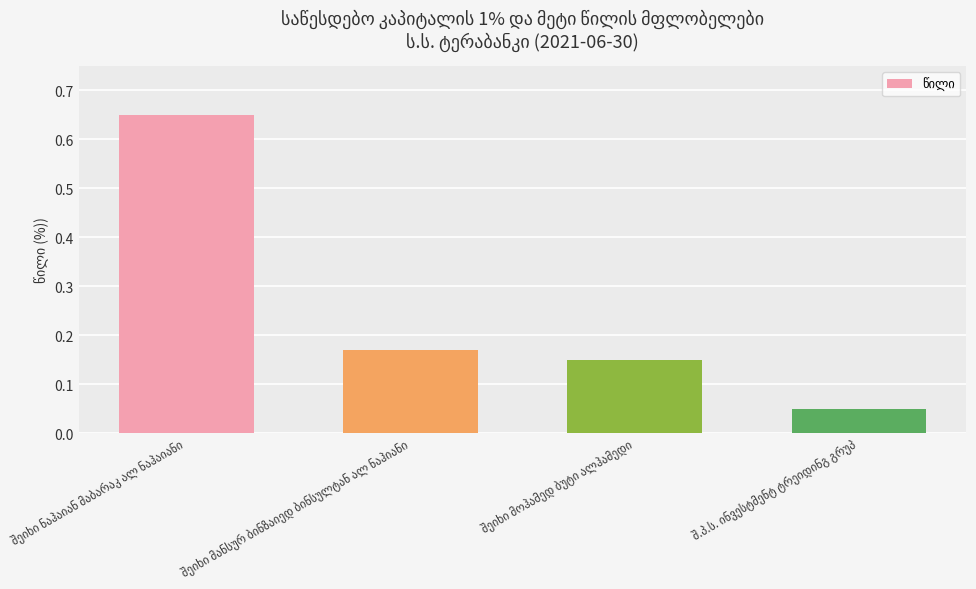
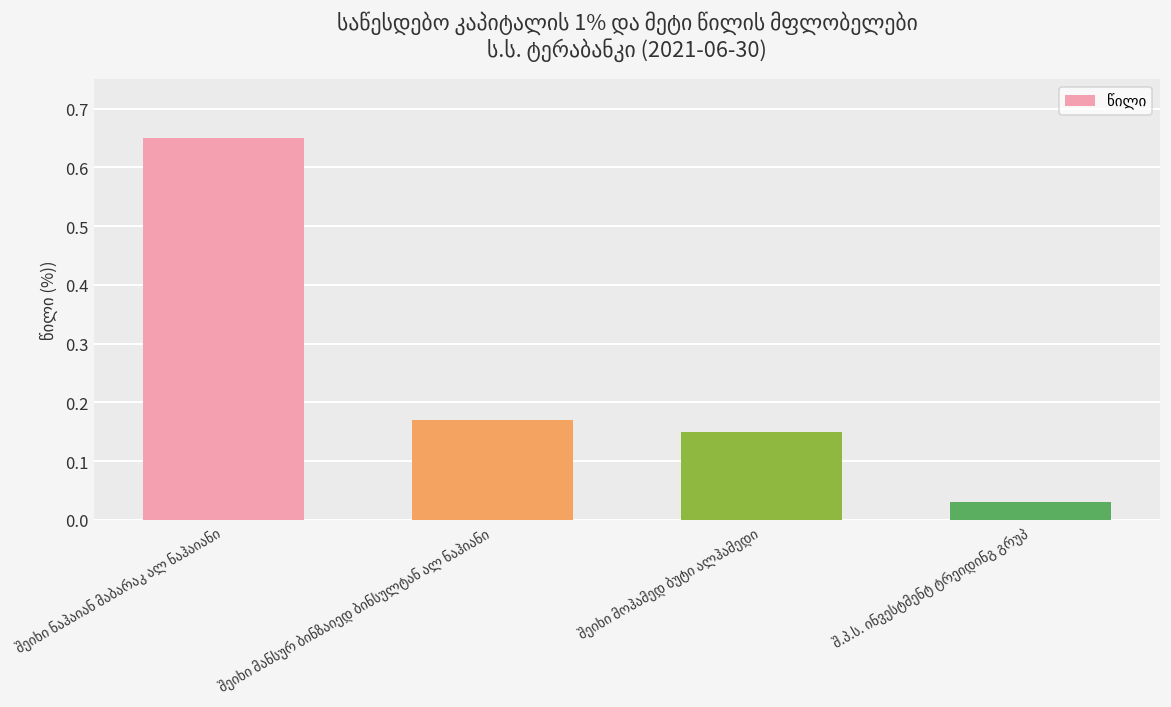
  {
    "შეიხი ნაჰაიან მაბარაკ ალ ნაჰაიანი": 0.65,
    "შეიხი მანსურ ბინზაიედ ბინსულტან ალ ნაჰიანი": 0.17,
    "შეიხი მოჰამედ ბუტი ალჰამედი": 0.15,
-   "შ.პ.ს. ინვესტმენტ ტრეიდინგ გრუპ": 0.05
+   "შ.პ.ს. ინვესტმენტ ტრეიდინგ გრუპ": 0.03
  }
